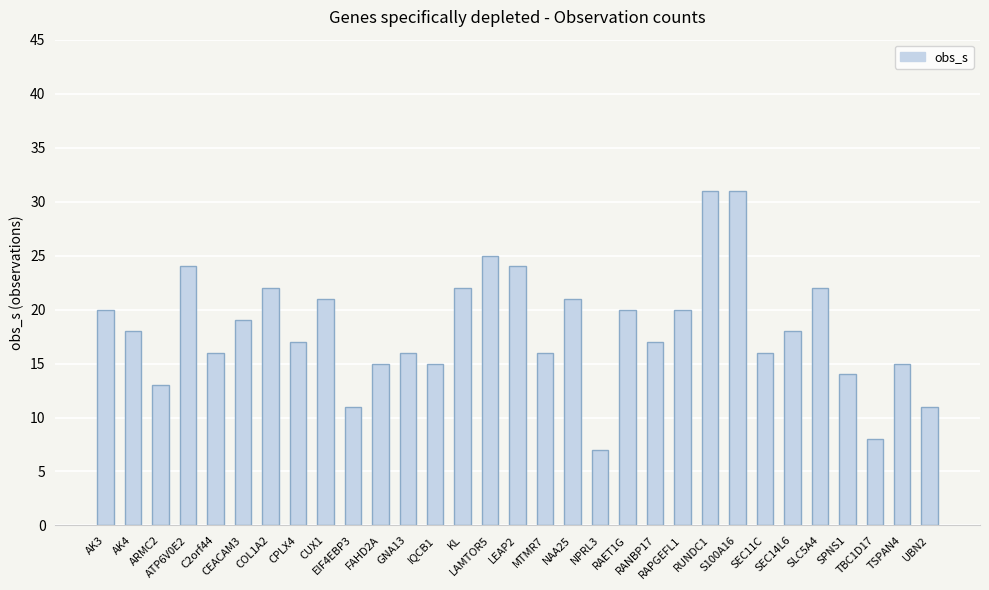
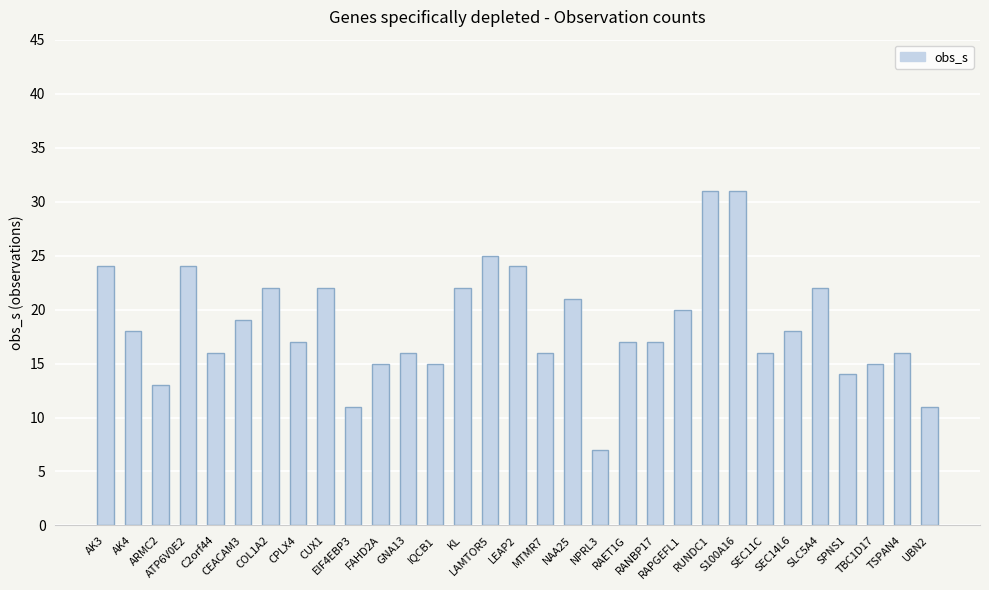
  {
-   "AK3": 20,
+   "AK3": 24,
    "AK4": 18,
    "ARMC2": 13,
    "ATP6V0E2": 24,
    "C2orf44": 16,
    "CEACAM3": 19,
    "COL1A2": 22,
    "CPLX4": 17,
-   "CUX1": 21,
+   "CUX1": 22,
    "EIF4EBP3": 11,
    "FAHD2A": 15,
    "GNA13": 16,
    "IQCB1": 15,
    "KL": 22,
    "LAMTOR5": 25,
    "LEAP2": 24,
    "MTMR7": 16,
    "NAA25": 21,
    "NPRL3": 7,
-   "RAET1G": 20,
+   "RAET1G": 17,
    "RANBP17": 17,
    "RAPGEFL1": 20,
    "RUNDC1": 31,
    "S100A16": 31,
    "SEC11C": 16,
    "SEC14L6": 18,
    "SLC5A4": 22,
    "SPNS1": 14,
-   "TBC1D17": 8,
-   "TSPAN4": 15,
+   "TBC1D17": 15,
+   "TSPAN4": 16,
    "UBN2": 11
  }
